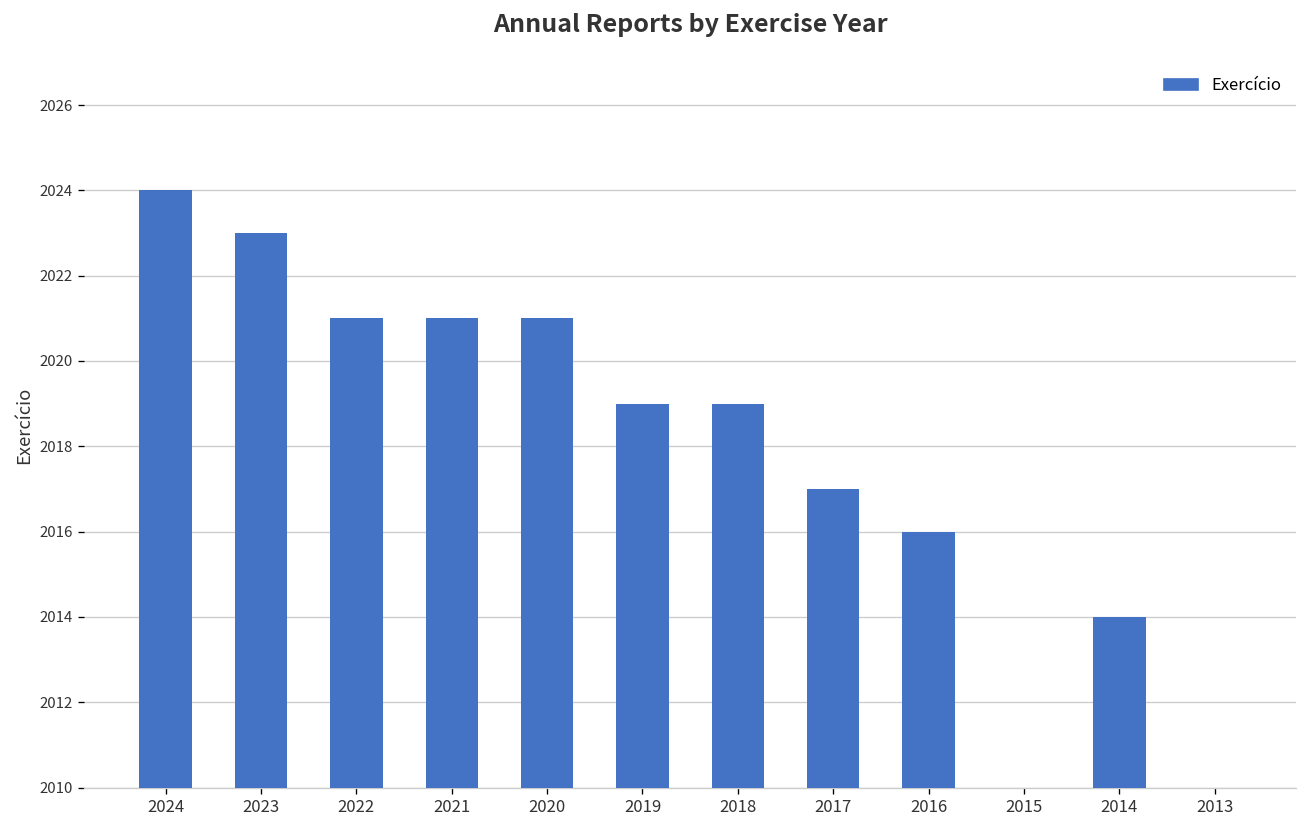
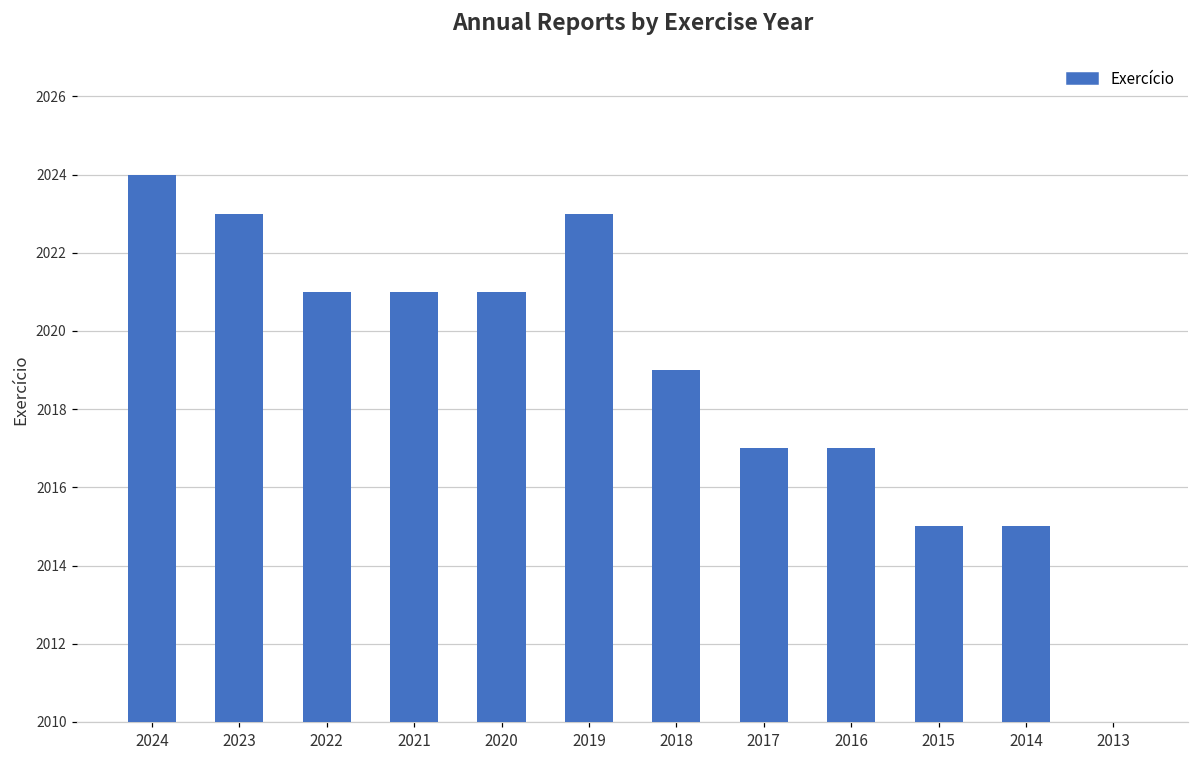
  {
    "2024": 2024,
    "2023": 2023,
    "2022": 2021,
    "2021": 2021,
    "2020": 2021,
-   "2019": 2019,
+   "2019": 2023,
    "2018": 2019,
    "2017": 2017,
-   "2016": 2016,
-   "2015": 2010,
-   "2014": 2014,
+   "2016": 2017,
+   "2015": 2015,
+   "2014": 2015,
    "2013": 2010
  }
